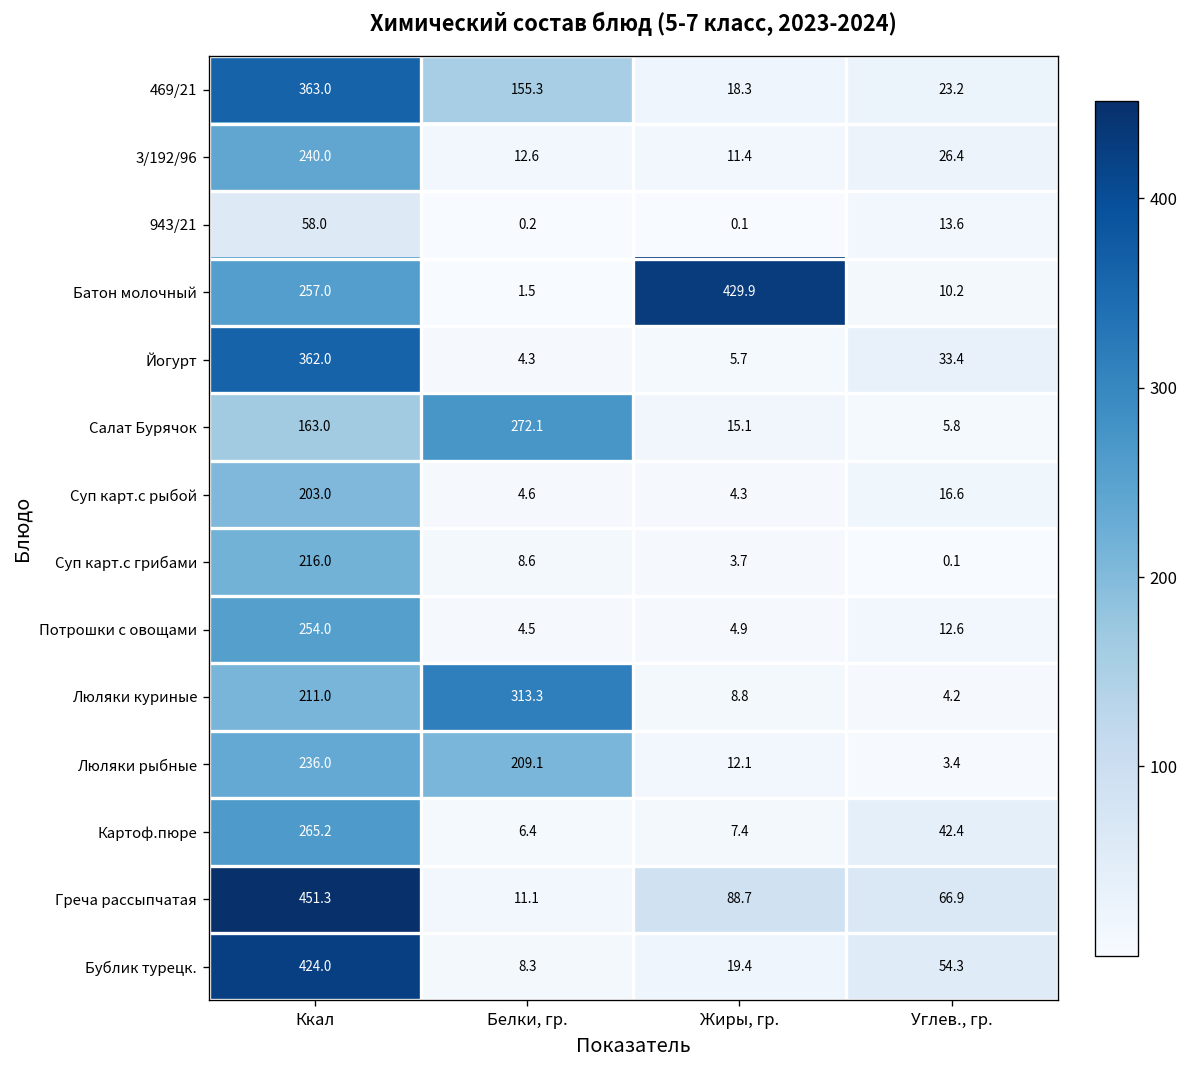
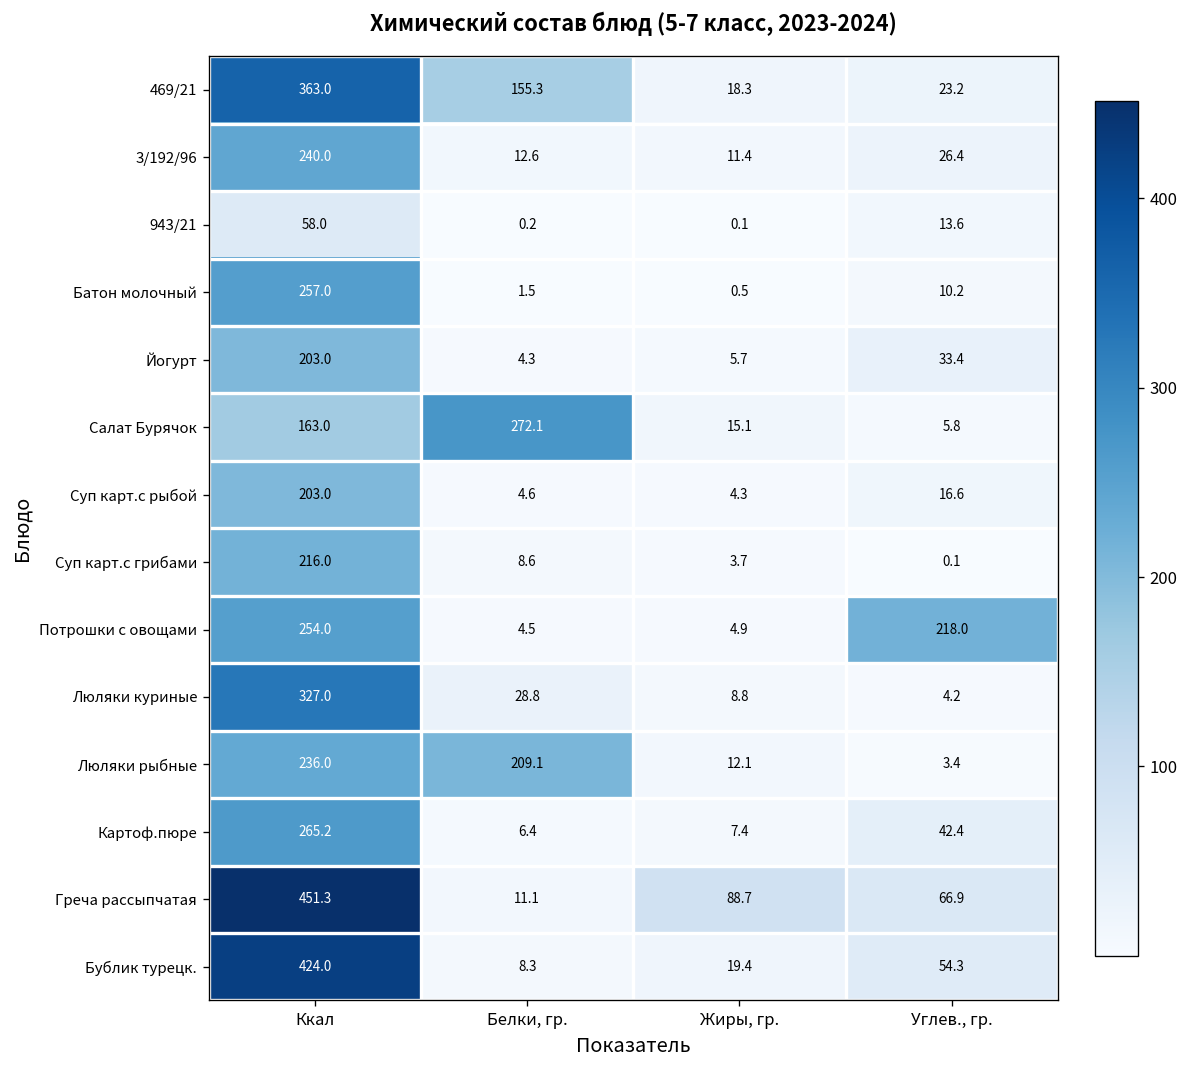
  {
    "469/21": {
      "Ккал": 363.0,
      "Белки, гр.": 155.3,
      "Жиры, гр.": 18.3,
      "Углев., гр.": 23.2
    },
    "3/192/96": {
      "Ккал": 240.0,
      "Белки, гр.": 12.6,
      "Жиры, гр.": 11.4,
      "Углев., гр.": 26.4
    },
    "943/21": {
      "Ккал": 58.0,
      "Белки, гр.": 0.2,
      "Жиры, гр.": 0.1,
      "Углев., гр.": 13.6
    },
    "Батон молочный": {
      "Ккал": 257.0,
      "Белки, гр.": 1.5,
-     "Жиры, гр.": 429.9,
+     "Жиры, гр.": 0.5,
      "Углев., гр.": 10.2
    },
    "Йогурт": {
-     "Ккал": 362.0,
+     "Ккал": 203.0,
      "Белки, гр.": 4.3,
      "Жиры, гр.": 5.7,
      "Углев., гр.": 33.4
    },
    "Салат Бурячок": {
      "Ккал": 163.0,
      "Белки, гр.": 272.1,
      "Жиры, гр.": 15.1,
      "Углев., гр.": 5.8
    },
    "Суп карт.с рыбой": {
      "Ккал": 203.0,
      "Белки, гр.": 4.6,
      "Жиры, гр.": 4.3,
      "Углев., гр.": 16.6
    },
    "Суп карт.с грибами": {
      "Ккал": 216.0,
      "Белки, гр.": 8.6,
      "Жиры, гр.": 3.7,
      "Углев., гр.": 0.1
    },
    "Потрошки с овощами": {
      "Ккал": 254.0,
      "Белки, гр.": 4.5,
      "Жиры, гр.": 4.9,
-     "Углев., гр.": 12.6
+     "Углев., гр.": 218.0
    },
    "Люляки куриные": {
-     "Ккал": 211.0,
-     "Белки, гр.": 313.3,
+     "Ккал": 327.0,
+     "Белки, гр.": 28.8,
      "Жиры, гр.": 8.8,
      "Углев., гр.": 4.2
    },
    "Люляки рыбные": {
      "Ккал": 236.0,
      "Белки, гр.": 209.1,
      "Жиры, гр.": 12.1,
      "Углев., гр.": 3.4
    },
    "Картоф.пюре": {
      "Ккал": 265.2,
      "Белки, гр.": 6.4,
      "Жиры, гр.": 7.4,
      "Углев., гр.": 42.4
    },
    "Греча рассыпчатая": {
      "Ккал": 451.3,
      "Белки, гр.": 11.1,
      "Жиры, гр.": 88.7,
      "Углев., гр.": 66.9
    },
    "Бублик турецк.": {
      "Ккал": 424.0,
      "Белки, гр.": 8.3,
      "Жиры, гр.": 19.4,
      "Углев., гр.": 54.3
    }
  }
